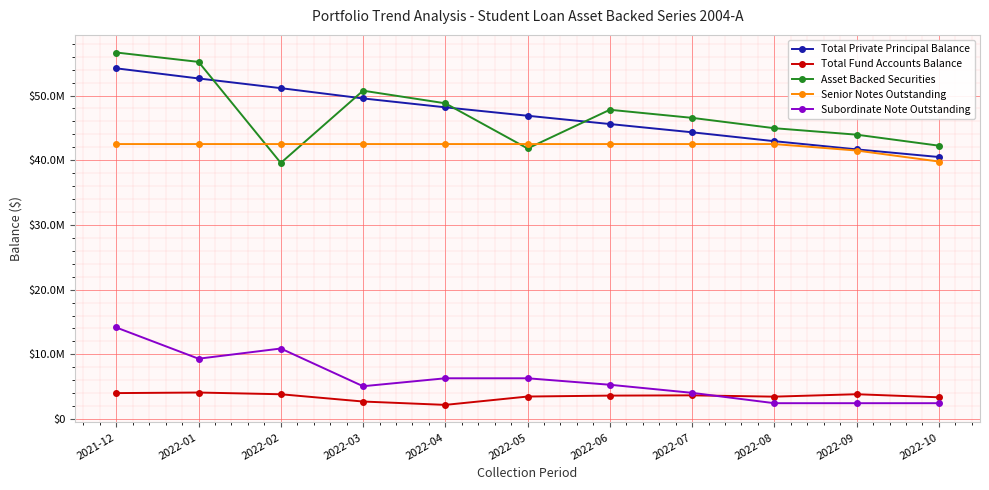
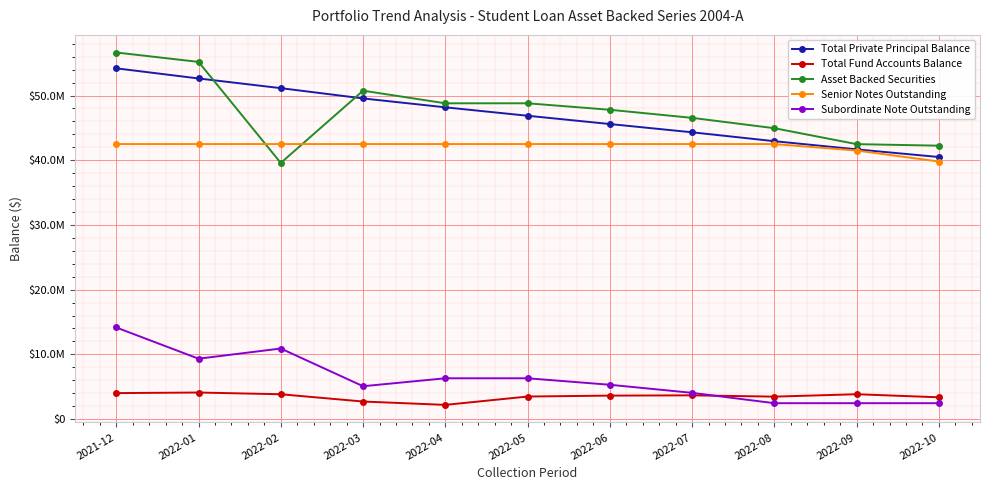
  {
    "Total Private Principal Balance": {
      "2021-12": "$54000000",
      "2022-01": "$53000000",
      "2022-02": "$51000000",
      "2022-03": "$50000000",
      "2022-04": "$48000000",
      "2022-05": "$47000000",
      "2022-06": "$46000000",
      "2022-07": "$44000000",
      "2022-08": "$43000000",
      "2022-10": "$40000000"
    },
    "Total Fund Accounts Balance": {
      "2021-12": "$4000000",
      "2022-01": "$4000000",
      "2022-02": "$4000000",
      "2022-03": "$3000000",
      "2022-04": "$2000000",
      "2022-05": "$3000000",
      "2022-06": "$4000000",
      "2022-08": "$3000000",
      "2022-09": "$4000000",
      "2022-10": "$3000000"
    },
    "Asset Backed Securities": {
      "2021-12": "$57000000",
      "2022-01": "$55000000",
      "2022-02": "$40000000",
      "2022-03": "$51000000",
      "2022-04": "$49000000",
-     "2022-05": "$42000000",
+     "2022-05": "$49000000",
      "2022-06": "$48000000",
      "2022-07": "$47000000",
      "2022-08": "$45000000",
-     "2022-09": "$44000000",
+     "2022-09": "$42000000",
      "2022-10": "$42000000"
    },
    "Senior Notes Outstanding": {
      "2021-12": "$43000000",
      "2022-01": "$43000000",
      "2022-02": "$43000000",
      "2022-03": "$43000000",
      "2022-04": "$43000000",
      "2022-05": "$43000000",
      "2022-06": "$43000000",
      "2022-07": "$43000000",
      "2022-08": "$43000000",
      "2022-10": "$40000000"
    },
    "Subordinate Note Outstanding": {
      "2021-12": "$14000000",
      "2022-01": "$9000000",
      "2022-02": "$11000000",
      "2022-03": "$5000000",
      "2022-04": "$6000000",
      "2022-05": "$6000000",
      "2022-06": "$5000000",
      "2022-08": "$2000000",
      "2022-09": "$2000000",
      "2022-10": "$2000000"
    }
  }
